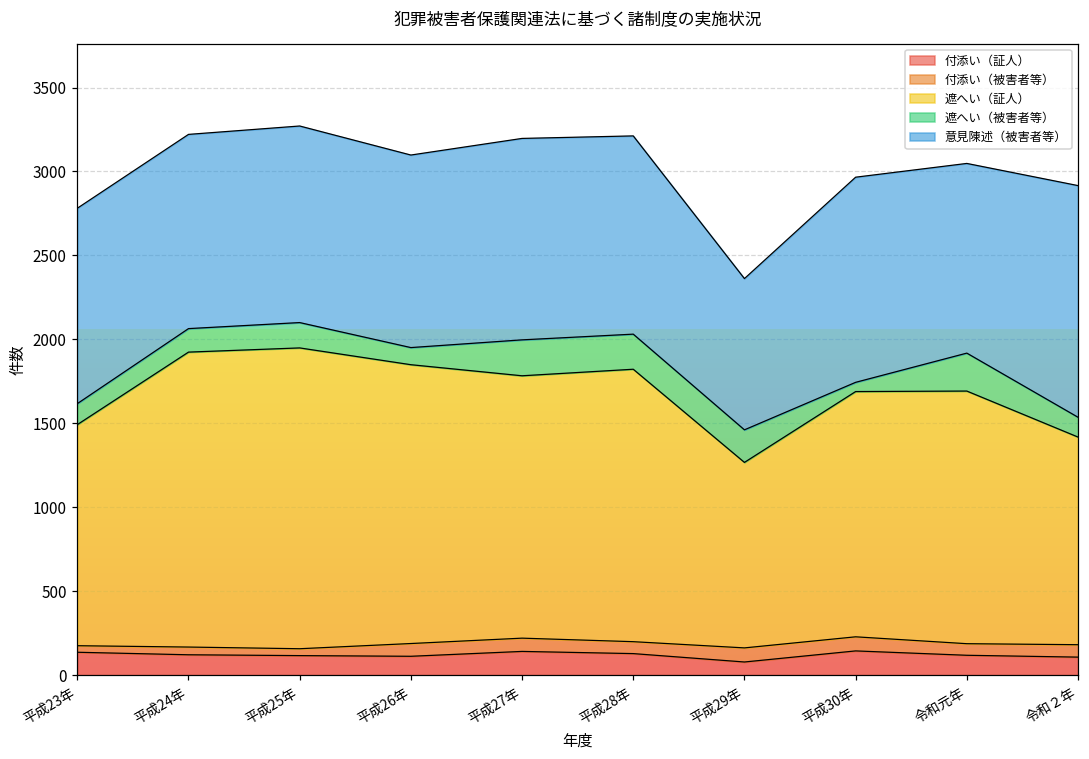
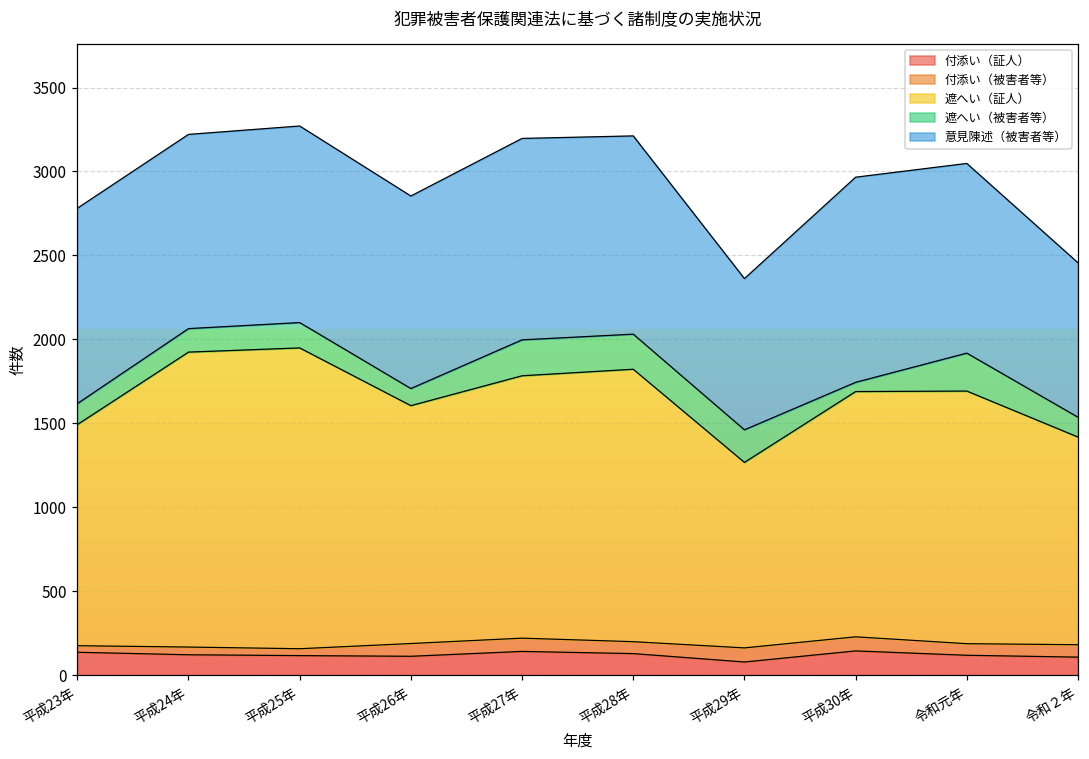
  {
    "遮へい（証人）": {
      "平成23年": 1320,
      "平成24年": 1760,
      "平成25年": 1790,
-     "平成26年": 1660,
+     "平成26年": 1420,
      "平成27年": 1560,
      "平成28年": 1620,
      "平成29年": 1110,
      "平成30年": 1460,
      "令和元年": 1510,
      "令和２年": 1240
    },
    "遮へい（被害者等）": {
      "平成23年": 130,
      "平成24年": 140,
      "平成25年": 150,
      "平成26年": 100,
      "平成27年": 210,
      "平成28年": 210,
      "平成29年": 190,
      "平成30年": 60,
      "令和元年": 230,
      "令和２年": 120
    },
    "意見陳述（被害者等）": {
      "平成23年": 1160,
      "平成24年": 1160,
      "平成25年": 1170,
      "平成26年": 1150,
      "平成27年": 1200,
      "平成28年": 1180,
      "平成29年": 900,
      "平成30年": 1220,
      "令和元年": 1130,
-     "令和２年": 1380
+     "令和２年": 920
    }
  }
